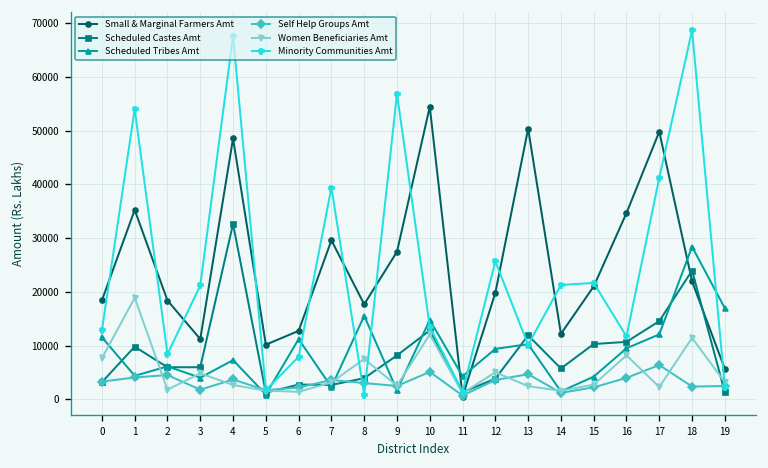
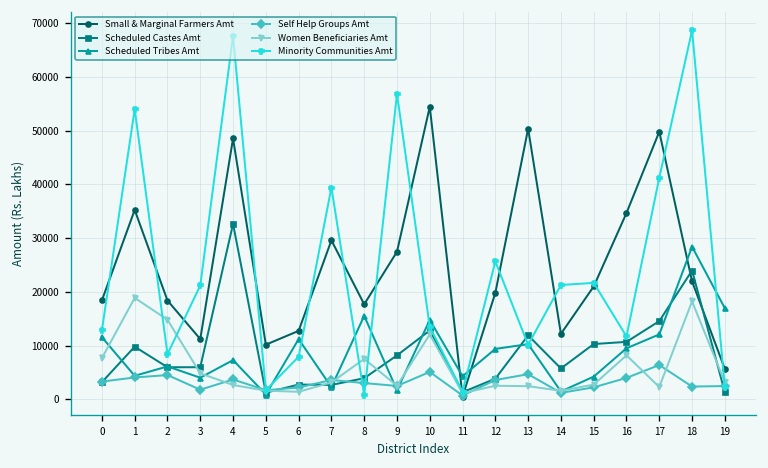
  {
    "Women Beneficiaries Amt": {
      "0": 8000,
      "1": 19000,
-     "2": 2000,
+     "2": 15000,
      "3": 5000,
      "4": 3000,
      "6": 1000,
      "8": 8000,
      "10": 12000,
-     "12": 5000,
+     "12": 3000,
      "13": 2000,
      "16": 8000,
      "17": 2000,
-     "18": 11000,
+     "18": 18000,
      "19": 3000
    }
  }
